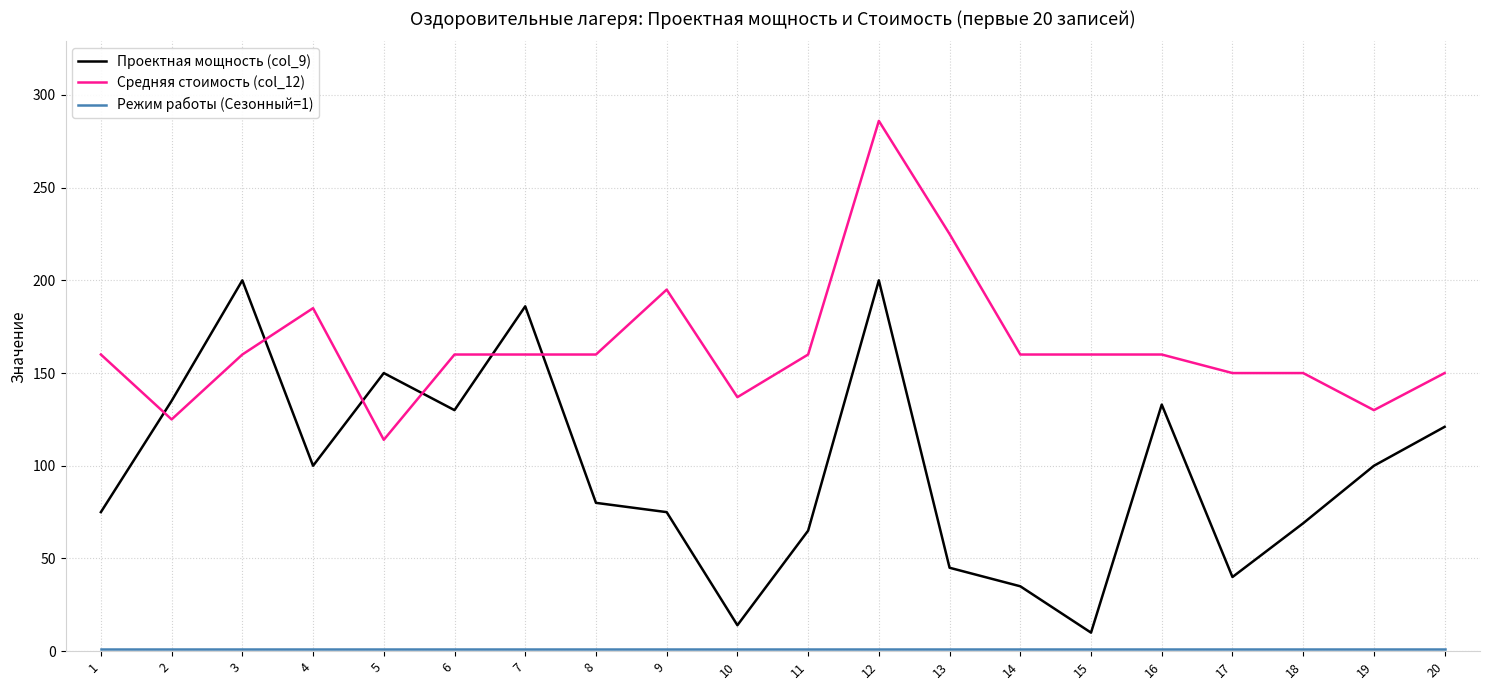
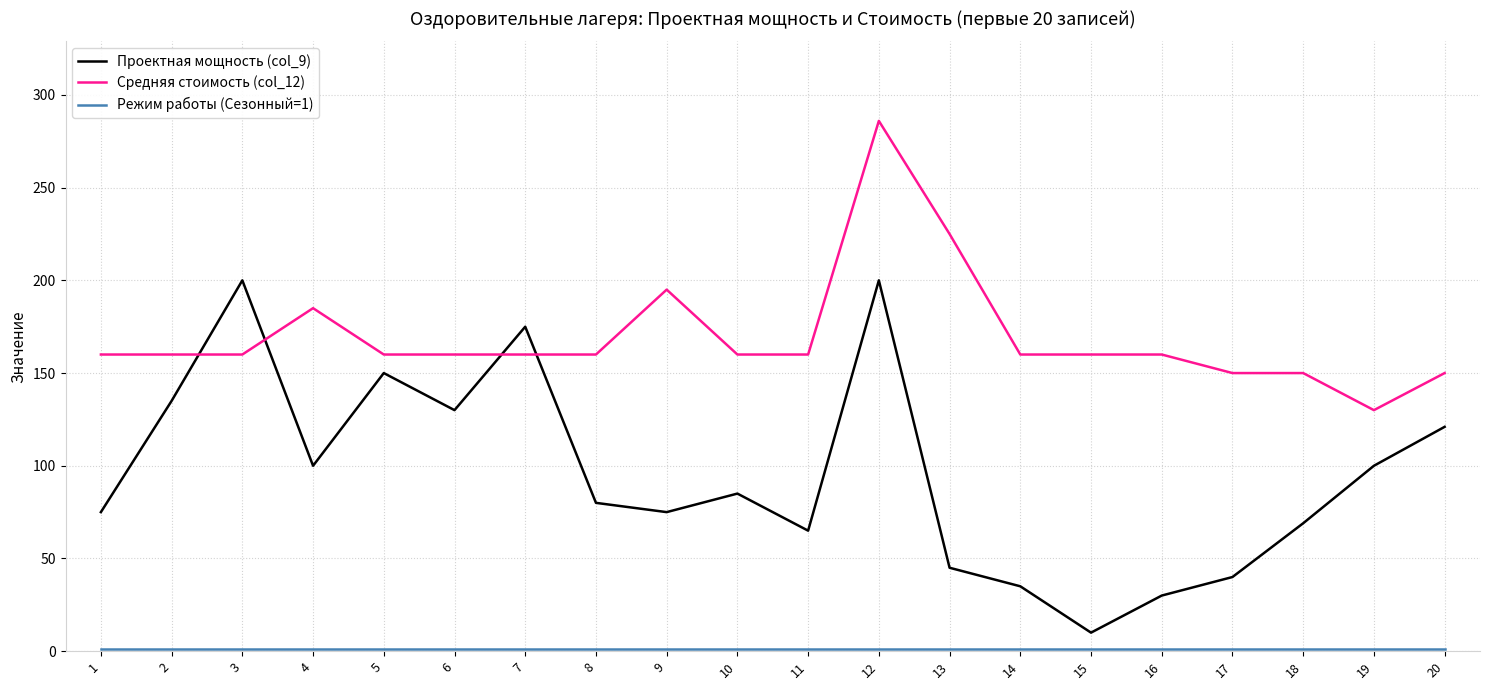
  {
    "Проектная мощность (col_9)": {
      "1": 75,
      "2": 135,
      "3": 200,
      "4": 100,
      "5": 150,
      "6": 130,
-     "7": 186,
+     "7": 175,
      "8": 80,
      "9": 75,
-     "10": 14,
+     "10": 85,
      "11": 65,
      "12": 200,
      "13": 45,
      "14": 35,
      "15": 10,
-     "16": 133,
+     "16": 30,
      "17": 40,
      "18": 69,
      "19": 100,
      "20": 121
    },
    "Средняя стоимость (col_12)": {
      "1": 160,
-     "2": 125,
+     "2": 160,
      "3": 160,
      "4": 185,
-     "5": 114,
+     "5": 160,
      "6": 160,
      "7": 160,
      "8": 160,
      "9": 195,
-     "10": 137,
+     "10": 160,
      "11": 160,
      "12": 286,
      "13": 225,
      "14": 160,
      "15": 160,
      "16": 160,
      "17": 150,
      "18": 150,
      "19": 130,
      "20": 150
    },
    "Режим работы (Сезонный=1)": {
      "1": 1,
      "2": 1,
      "3": 1,
      "4": 1,
      "5": 1,
      "6": 1,
      "7": 1,
      "8": 1,
      "9": 1,
      "10": 1,
      "11": 1,
      "12": 1,
      "13": 1,
      "14": 1,
      "15": 1,
      "16": 1,
      "17": 1,
      "18": 1,
      "19": 1,
      "20": 1
    }
  }
